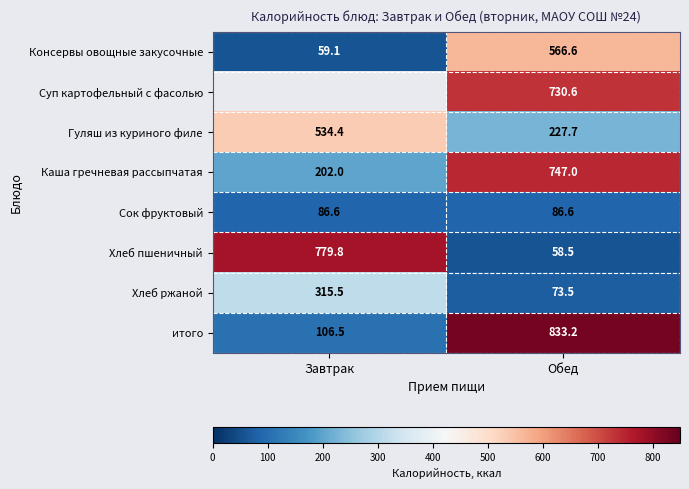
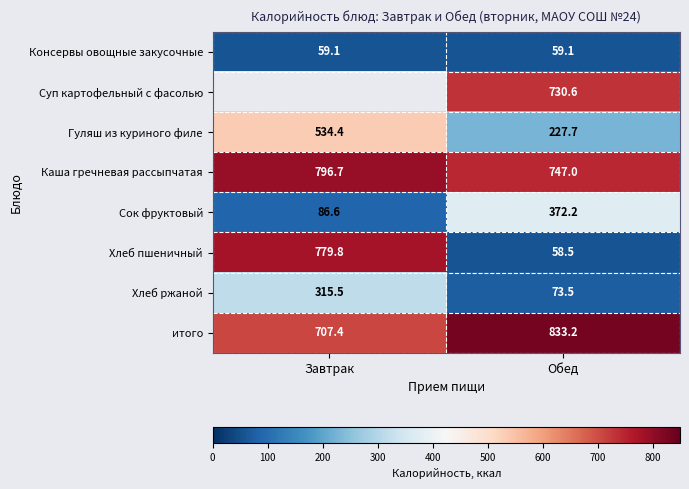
  {
    "Консервы овощные закусочные": {
      "Завтрак": 59.1,
-     "Обед": 566.6
+     "Обед": 59.1
    },
    "Суп картофельный с фасолью": {
      "Обед": 730.6
    },
    "Гуляш из куриного филе": {
      "Завтрак": 534.4,
      "Обед": 227.7
    },
    "Каша гречневая рассыпчатая": {
-     "Завтрак": 202.0,
+     "Завтрак": 796.7,
      "Обед": 747.0
    },
    "Сок фруктовый": {
      "Завтрак": 86.6,
-     "Обед": 86.6
+     "Обед": 372.2
    },
    "Хлеб пшеничный": {
      "Завтрак": 779.8,
      "Обед": 58.5
    },
    "Хлеб ржаной": {
      "Завтрак": 315.5,
      "Обед": 73.5
    },
    "итого": {
-     "Завтрак": 106.5,
+     "Завтрак": 707.4,
      "Обед": 833.2
    }
  }
